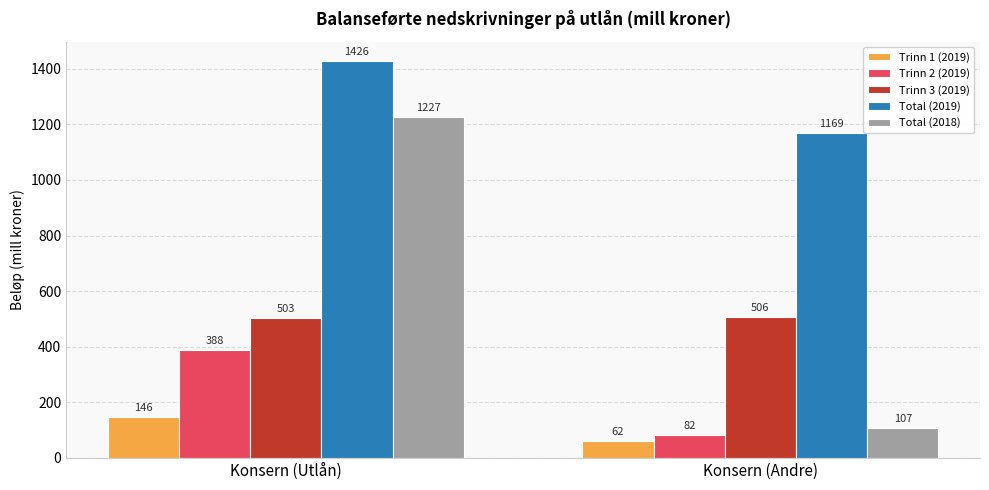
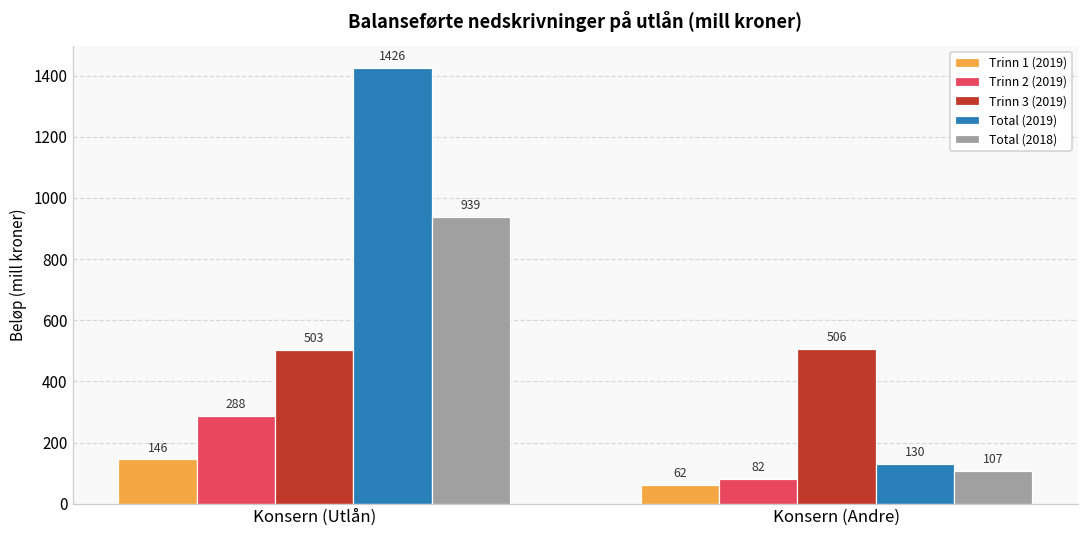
  {
    "Trinn 1 (2019)": {
      "Konsern (Utlån)": 146,
      "Konsern (Andre)": 62
    },
    "Trinn 2 (2019)": {
-     "Konsern (Utlån)": 388,
+     "Konsern (Utlån)": 288,
      "Konsern (Andre)": 82
    },
    "Trinn 3 (2019)": {
      "Konsern (Utlån)": 503,
      "Konsern (Andre)": 506
    },
    "Total (2019)": {
      "Konsern (Utlån)": 1426,
-     "Konsern (Andre)": 1169
+     "Konsern (Andre)": 130
    },
    "Total (2018)": {
-     "Konsern (Utlån)": 1227,
+     "Konsern (Utlån)": 939,
      "Konsern (Andre)": 107
    }
  }
